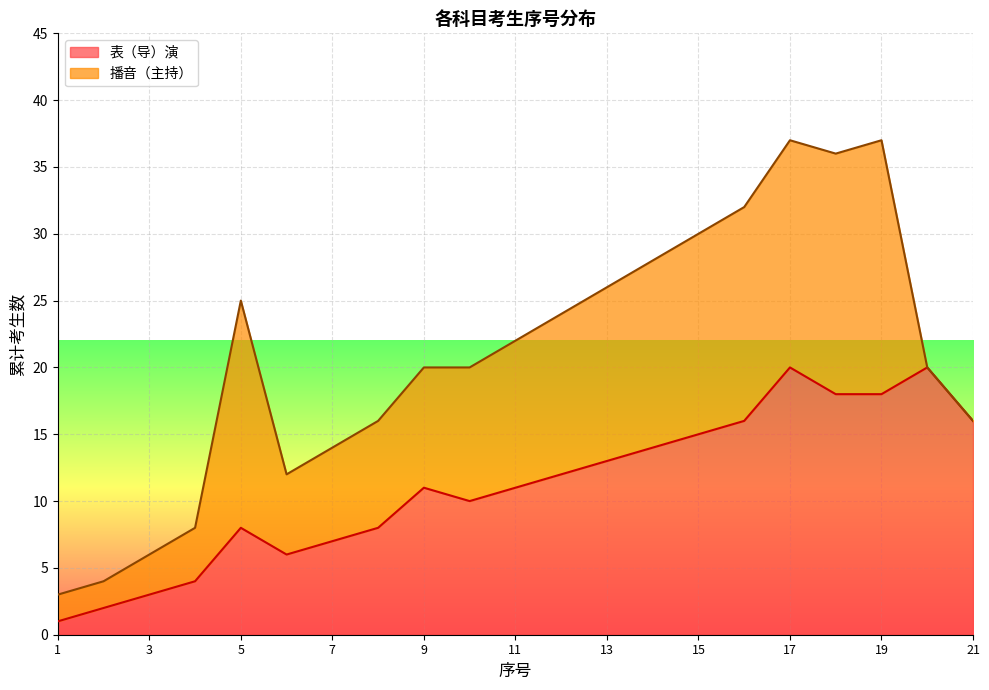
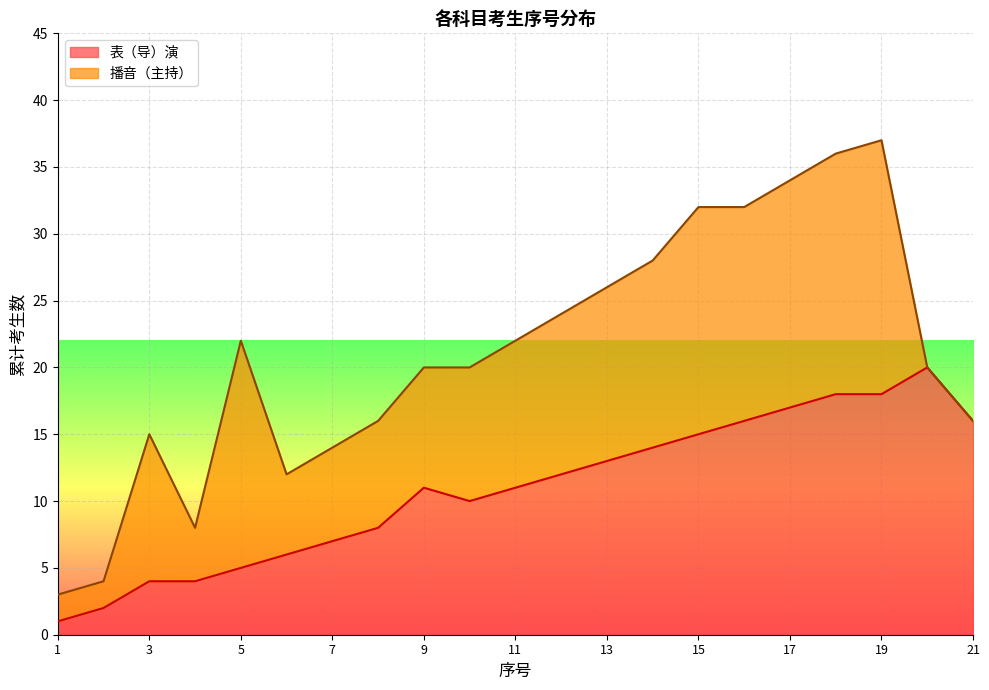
  {
    "表（导）演": {
      "1": 1,
-     "3": 3,
-     "5": 8,
+     "3": 4,
+     "5": 5,
      "7": 7,
      "9": 11,
      "11": 11,
      "13": 13,
      "15": 15,
-     "17": 20,
+     "17": 17,
      "19": 18
    },
    "播音（主持）": {
      "1": 2,
-     "3": 3,
+     "3": 11,
      "5": 17,
      "7": 7,
      "9": 9,
      "11": 11,
      "13": 13,
-     "15": 15,
+     "15": 17,
      "17": 17,
      "19": 19
    }
  }
